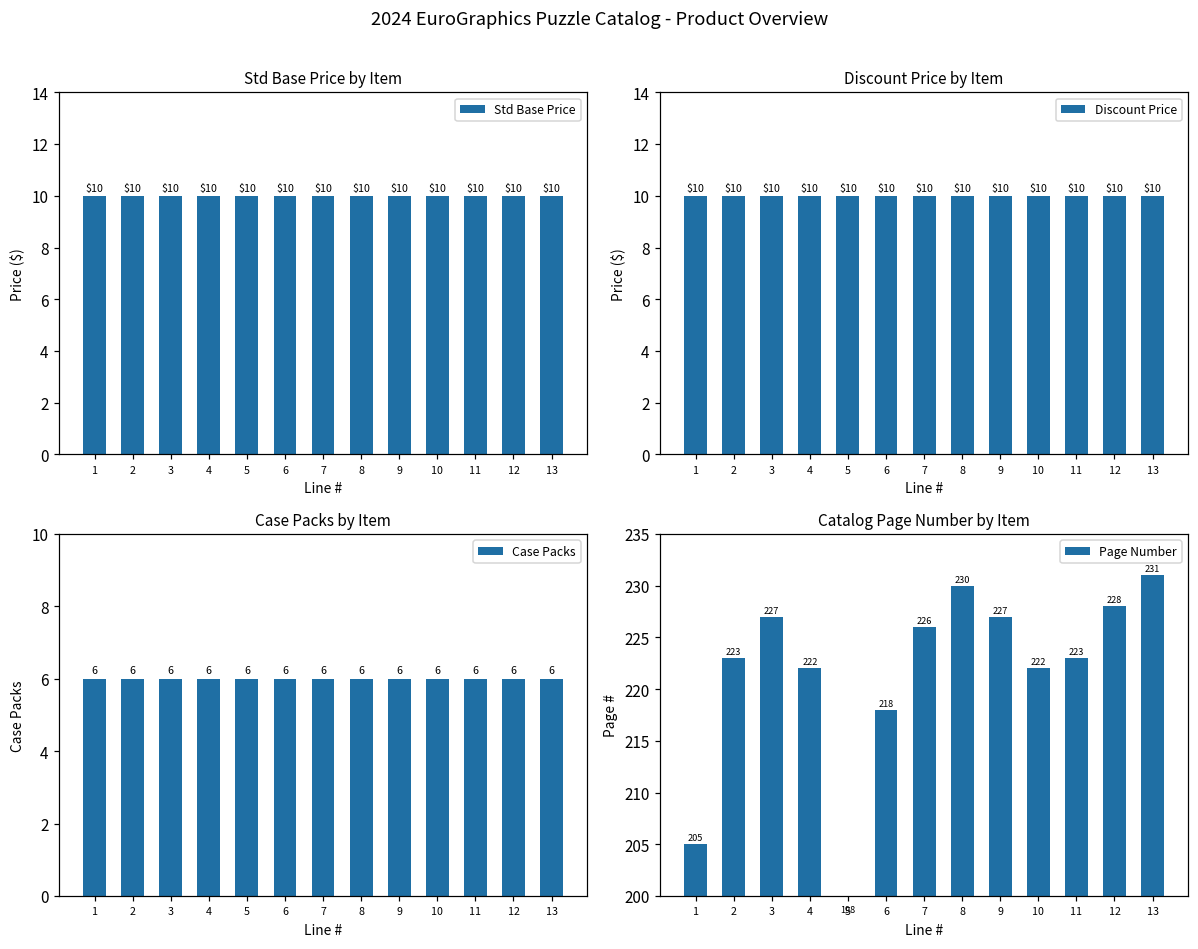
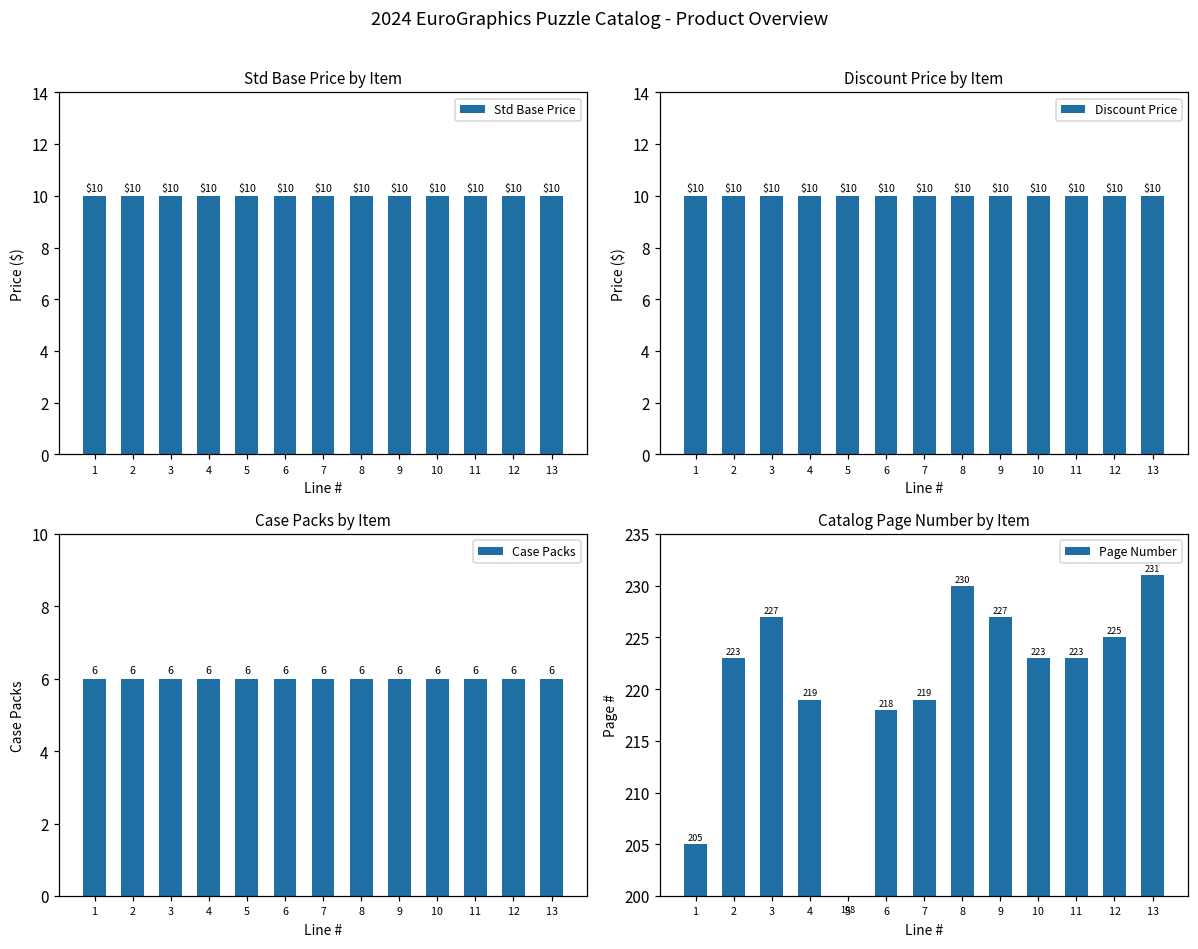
  {
    "Std Base Price by Item": {
      "1": "$10",
      "2": "$10",
      "3": "$10",
      "4": "$10",
      "5": "$10",
      "6": "$10",
      "7": "$10",
      "8": "$10",
      "9": "$10",
      "10": "$10",
      "11": "$10",
      "12": "$10",
      "13": "$10"
    },
    "Discount Price by Item": {
      "1": "$10",
      "2": "$10",
      "3": "$10",
      "4": "$10",
      "5": "$10",
      "6": "$10",
      "7": "$10",
      "8": "$10",
      "9": "$10",
      "10": "$10",
      "11": "$10",
      "12": "$10",
      "13": "$10"
    },
    "Case Packs by Item": {
      "1": "6",
      "2": "6",
      "3": "6",
      "4": "6",
      "5": "6",
      "6": "6",
      "7": "6",
      "8": "6",
      "9": "6",
      "10": "6",
      "11": "6",
      "12": "6",
      "13": "6"
    },
    "Catalog Page Number by Item": {
      "1": "205",
      "2": "223",
      "3": "227",
-     "4": "222",
+     "4": "219",
      "6": "218",
-     "7": "226",
+     "7": "219",
      "8": "230",
      "9": "227",
-     "10": "222",
+     "10": "223",
      "11": "223",
-     "12": "228",
+     "12": "225",
      "13": "231"
    }
  }
